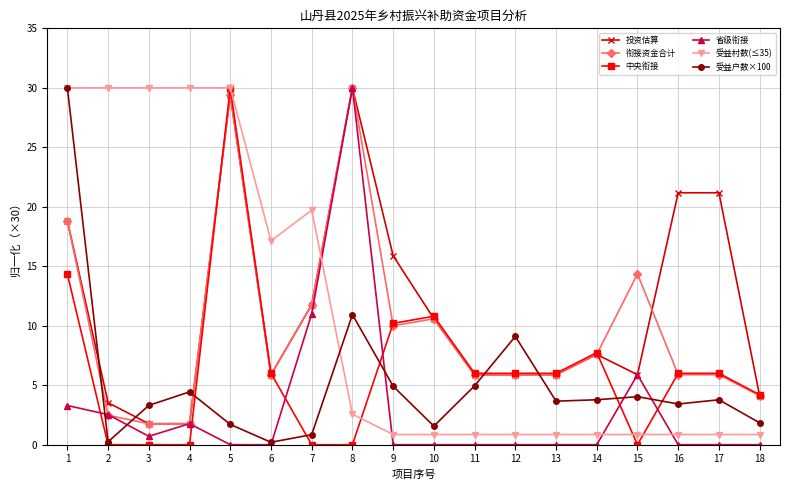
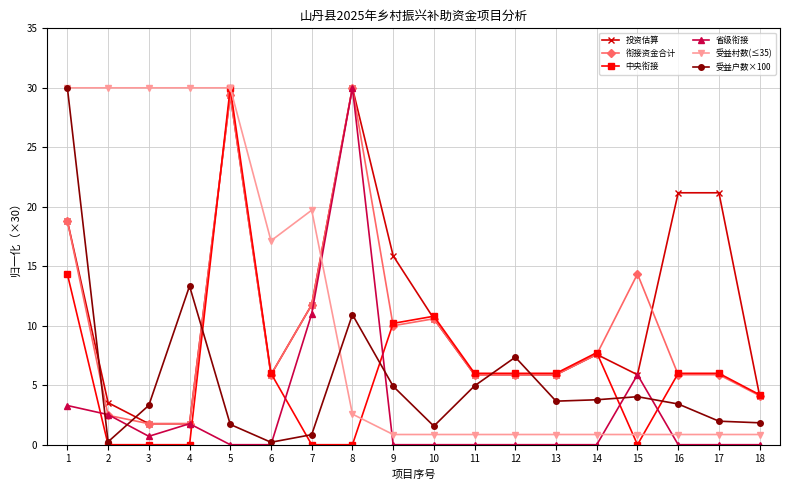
  {
    "衔接资金合计": {
      "15": 14.4
    },
    "省级衔接": {
      "1": 3.3,
      "3": 0.7,
      "5": 0.0,
      "7": 11.0,
      "9": 0.0,
      "10": 0.0,
      "11": 0.0,
      "12": 0.0,
      "13": 0.0,
      "14": 0.0,
      "16": 0.0,
      "17": 0.0,
      "18": 0.0
    },
    "受益村数(≤35)": {
      "2": 30.0,
      "3": 30.0,
      "4": 30.0,
      "6": 17.1,
      "7": 19.7,
      "8": 2.6,
      "9": 0.9,
      "10": 0.9,
      "11": 0.9,
      "12": 0.9,
      "13": 0.9,
      "14": 0.9,
      "15": 0.9,
      "16": 0.9,
      "17": 0.9,
      "18": 0.9
    },
    "受益户数×100": {
      "2": 0.2,
      "3": 3.3,
-     "4": 4.4,
+     "4": 13.3,
      "5": 1.7,
      "7": 0.8,
      "8": 10.9,
      "9": 4.9,
      "10": 1.6,
      "11": 5.0,
-     "12": 9.1,
+     "12": 7.4,
      "13": 3.7,
      "14": 3.8,
      "15": 4.0,
      "16": 3.4,
-     "17": 3.8,
+     "17": 2.0,
      "18": 1.8
    }
  }
